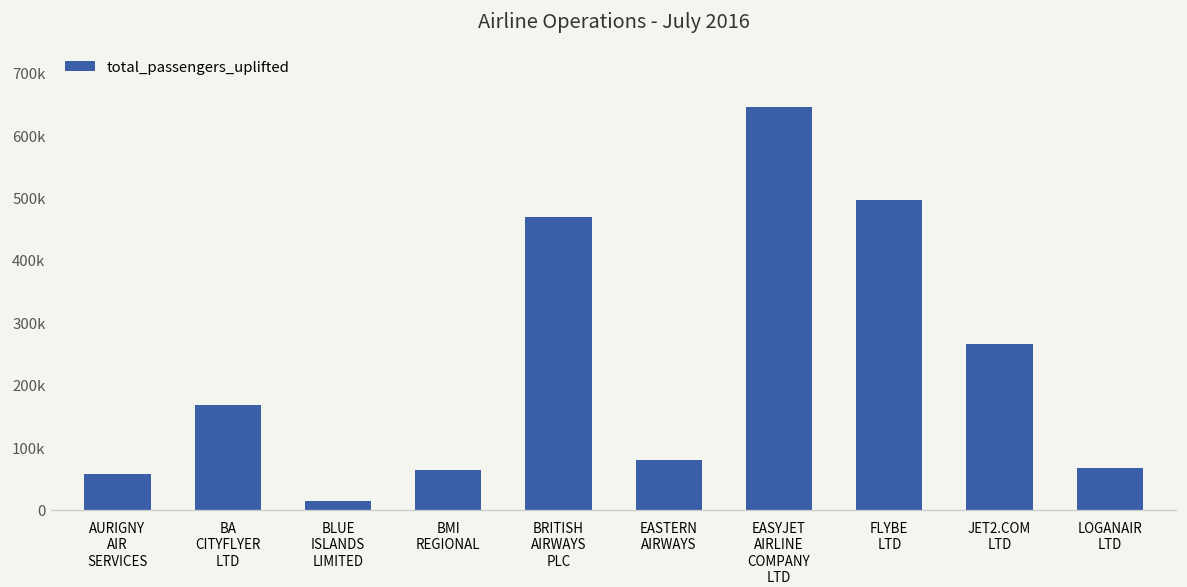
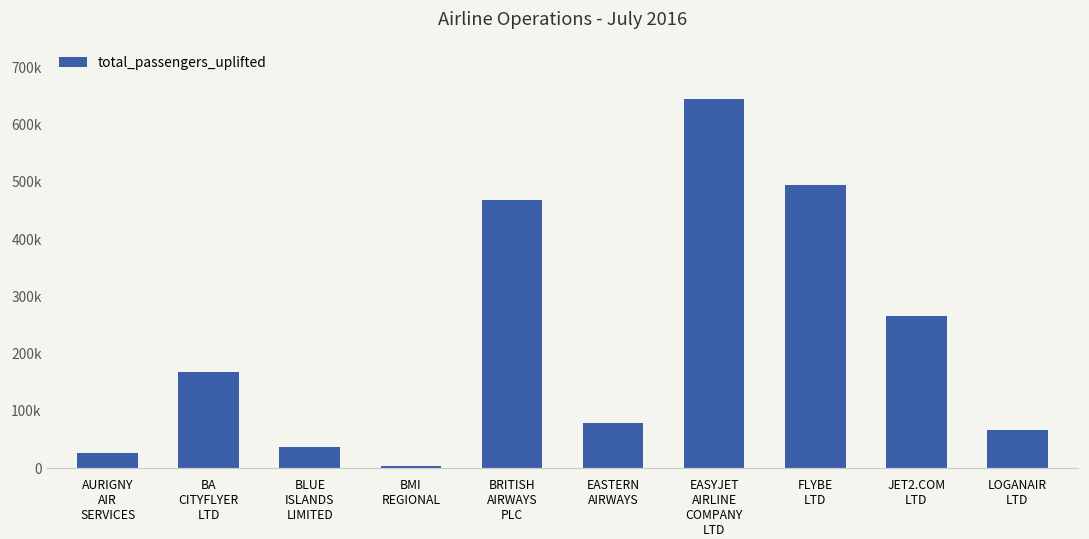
  {
-   "AURIGNY AIR SERVICES": 60000,
+   "AURIGNY AIR SERVICES": 30000,
    "BA CITYFLYER LTD": 170000,
-   "BLUE ISLANDS LIMITED": 10000,
-   "BMI REGIONAL": 60000,
+   "BLUE ISLANDS LIMITED": 40000,
+   "BMI REGIONAL": 0,
    "BRITISH AIRWAYS PLC": 470000,
    "EASTERN AIRWAYS": 80000,
    "EASYJET AIRLINE COMPANY LTD": 640000,
    "FLYBE LTD": 500000,
    "JET2.COM LTD": 270000,
    "LOGANAIR LTD": 70000
  }
